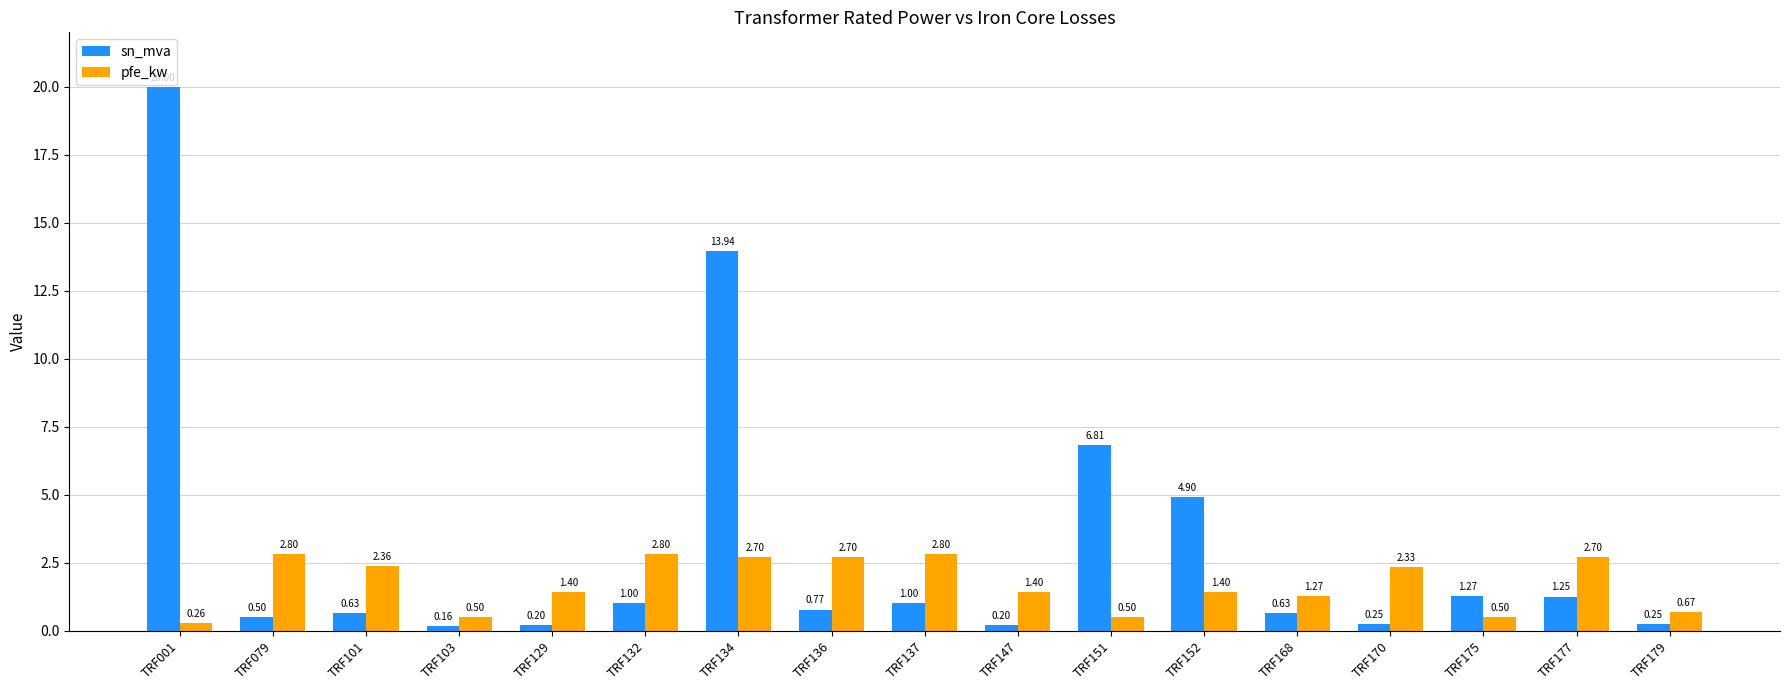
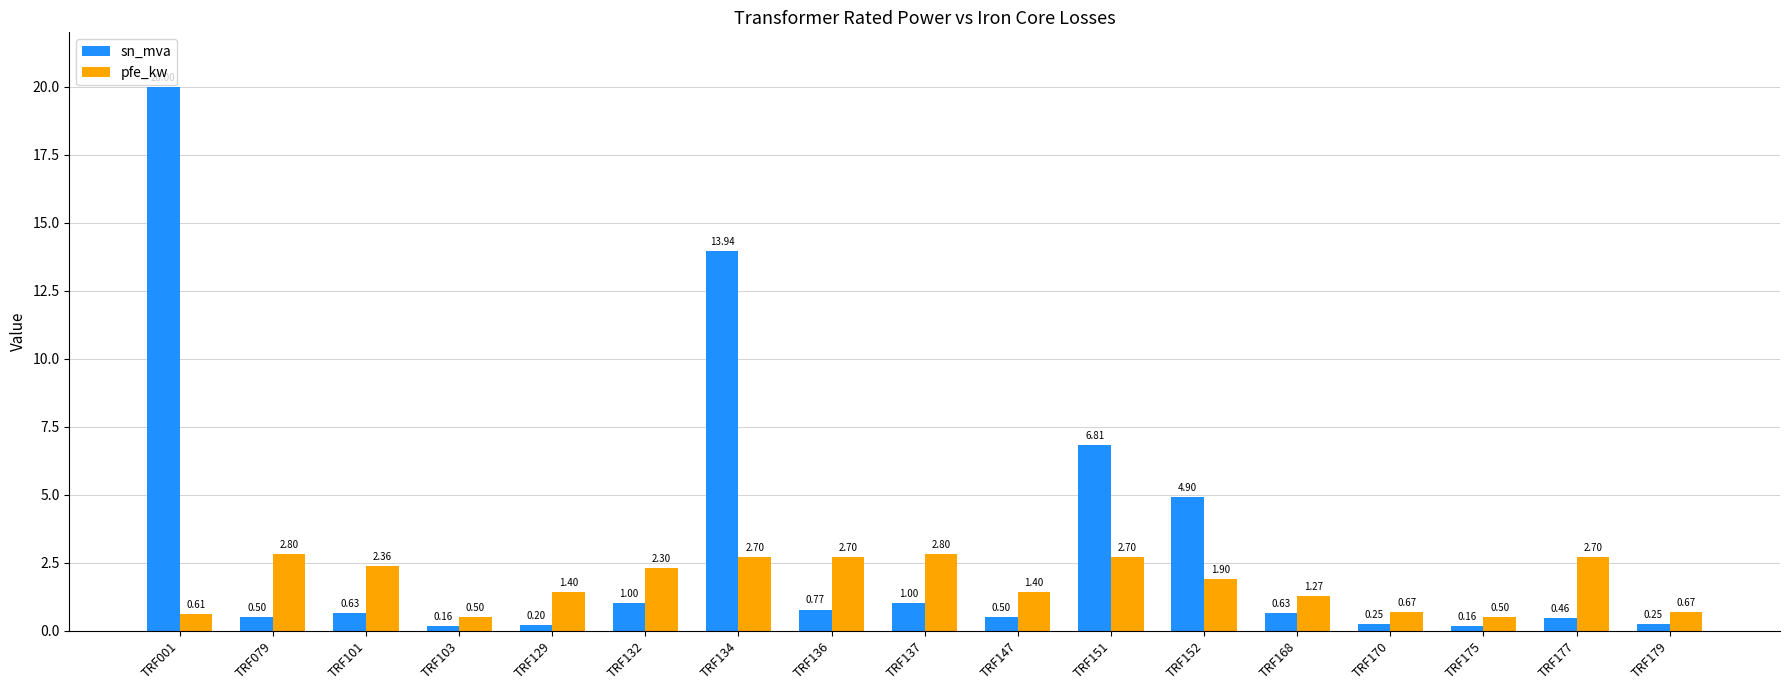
  {
    "sn_mva": {
      "TRF079": 0.50,
      "TRF101": 0.63,
      "TRF103": 0.16,
      "TRF129": 0.20,
      "TRF132": 1.00,
      "TRF134": 13.94,
      "TRF136": 0.77,
      "TRF137": 1.00,
-     "TRF147": 0.20,
+     "TRF147": 0.50,
      "TRF151": 6.81,
      "TRF152": 4.90,
      "TRF168": 0.63,
      "TRF170": 0.25,
-     "TRF175": 1.27,
-     "TRF177": 1.25,
+     "TRF175": 0.16,
+     "TRF177": 0.46,
      "TRF179": 0.25
    },
    "pfe_kw": {
-     "TRF001": 0.26,
+     "TRF001": 0.61,
      "TRF079": 2.80,
      "TRF101": 2.36,
      "TRF103": 0.50,
      "TRF129": 1.40,
-     "TRF132": 2.80,
+     "TRF132": 2.30,
      "TRF134": 2.70,
      "TRF136": 2.70,
      "TRF137": 2.80,
      "TRF147": 1.40,
-     "TRF151": 0.50,
-     "TRF152": 1.40,
+     "TRF151": 2.70,
+     "TRF152": 1.90,
      "TRF168": 1.27,
-     "TRF170": 2.33,
+     "TRF170": 0.67,
      "TRF175": 0.50,
      "TRF177": 2.70,
      "TRF179": 0.67
    }
  }
